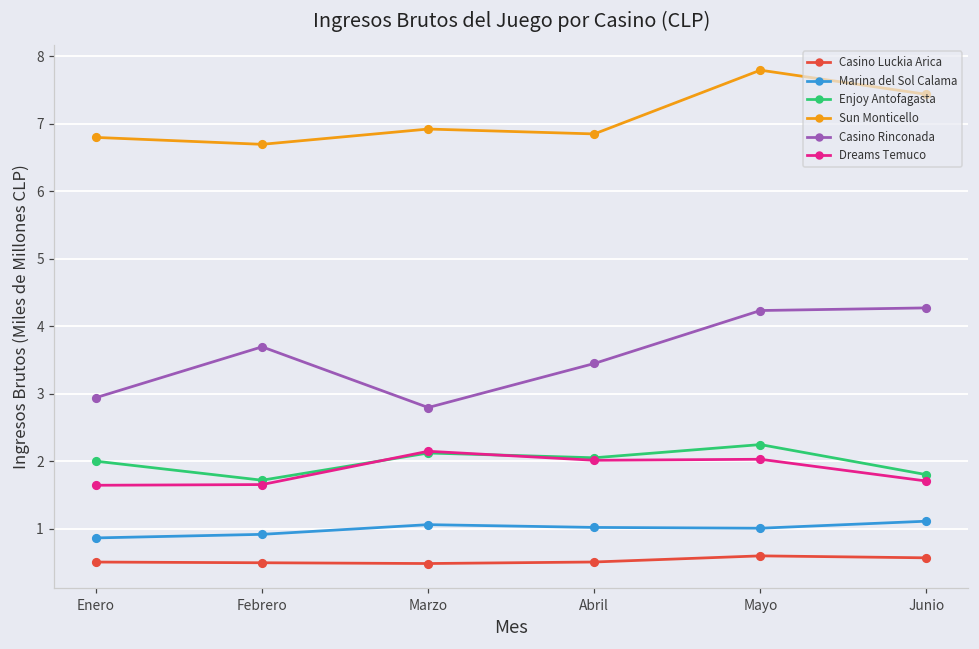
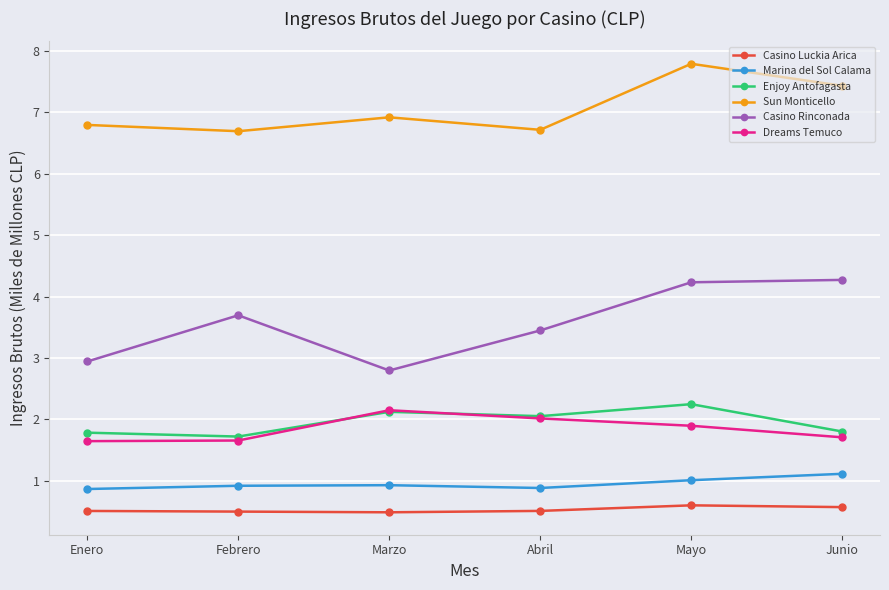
  {
    "Casino Luckia Arica": {
      "Enero": 0.5,
      "Febrero": 0.5,
      "Marzo": 0.5,
      "Abril": 0.5,
      "Mayo": 0.6,
      "Junio": 0.6
    },
    "Marina del Sol Calama": {
      "Enero": 0.9,
      "Febrero": 0.9,
-     "Marzo": 1.1,
-     "Abril": 1.0,
+     "Marzo": 0.9,
+     "Abril": 0.9,
      "Mayo": 1.0,
      "Junio": 1.1
    },
    "Enjoy Antofagasta": {
-     "Enero": 2.0,
+     "Enero": 1.8,
      "Febrero": 1.7,
      "Mayo": 2.2,
      "Junio": 1.8
    },
    "Sun Monticello": {
      "Enero": 6.8,
      "Febrero": 6.7,
      "Marzo": 6.9,
-     "Abril": 6.8,
+     "Abril": 6.7,
      "Mayo": 7.8
    },
    "Casino Rinconada": {
      "Enero": 2.9,
      "Febrero": 3.7,
      "Marzo": 2.8,
      "Abril": 3.4,
      "Mayo": 4.2,
      "Junio": 4.3
    },
    "Dreams Temuco": {
      "Enero": 1.6,
      "Febrero": 1.7,
-     "Mayo": 2.0,
+     "Mayo": 1.9,
      "Junio": 1.7
    }
  }
